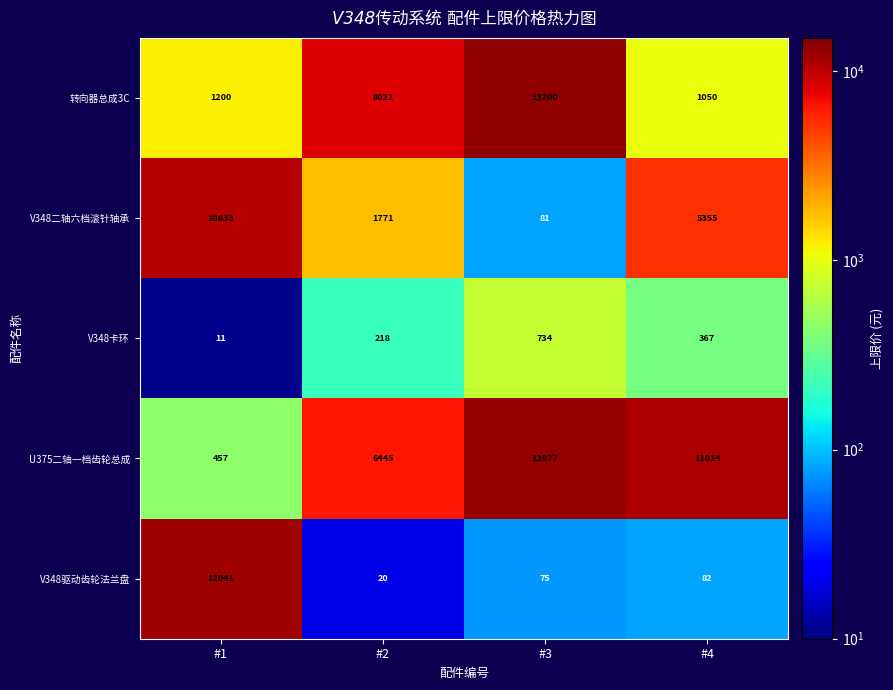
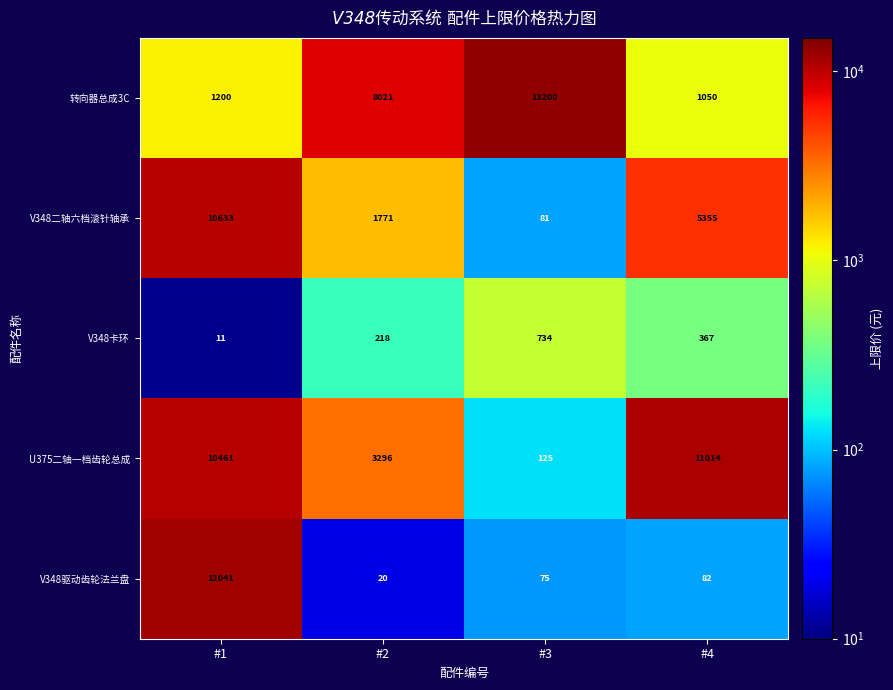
  {
    "转向器总成3C": {
      "#1": 1200,
      "#2": 8021,
      "#3": 13200,
      "#4": 1050
    },
    "V348二轴六档滚针轴承": {
      "#1": 10633,
      "#2": 1771,
      "#3": 81,
      "#4": 5355
    },
    "V348卡环": {
      "#1": 11,
      "#2": 218,
      "#3": 734,
      "#4": 367
    },
    "U375二轴一档齿轮总成": {
-     "#1": 457,
-     "#2": 6445,
-     "#3": 12877,
+     "#1": 10461,
+     "#2": 3296,
+     "#3": 125,
      "#4": 11014
    },
    "V348驱动齿轮法兰盘": {
      "#1": 12041,
      "#2": 20,
      "#3": 75,
      "#4": 82
    }
  }
